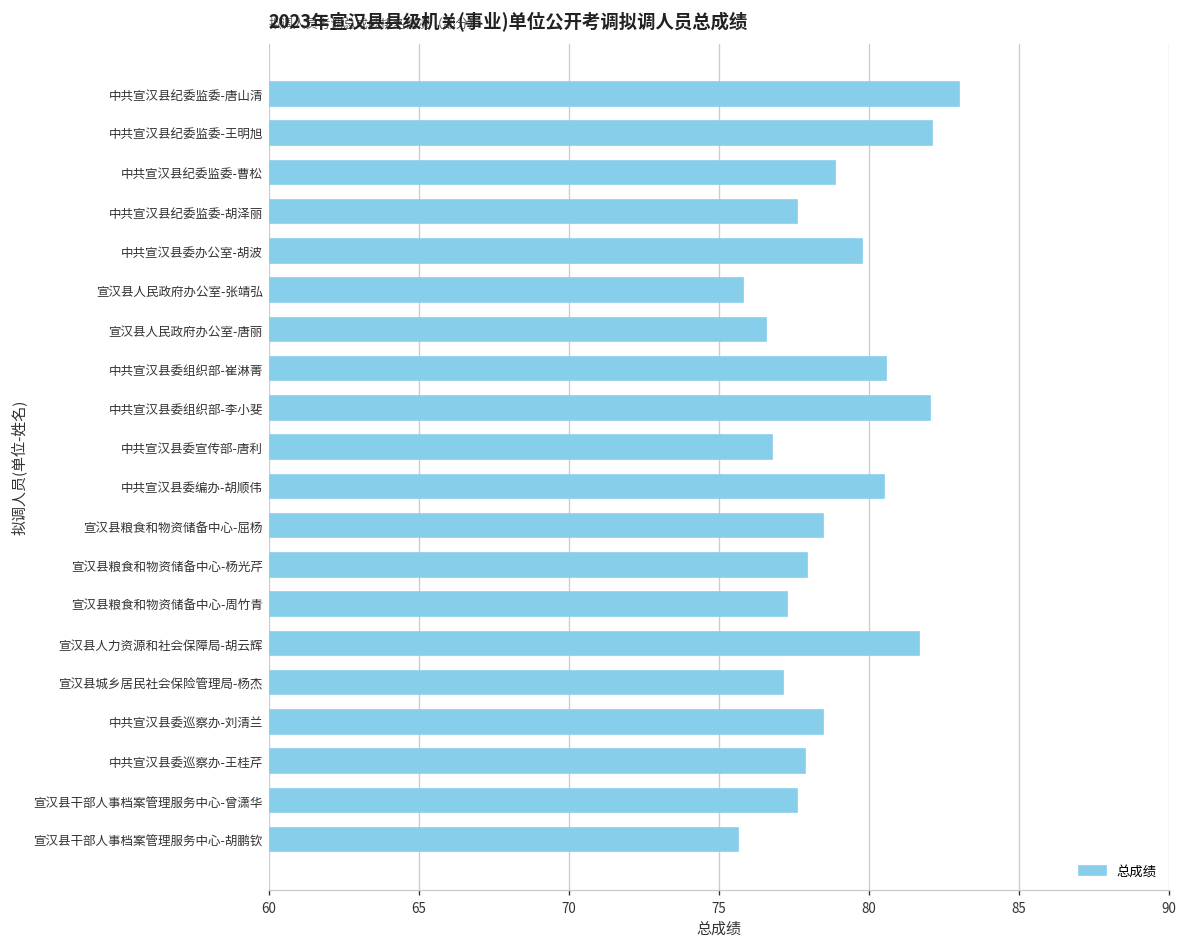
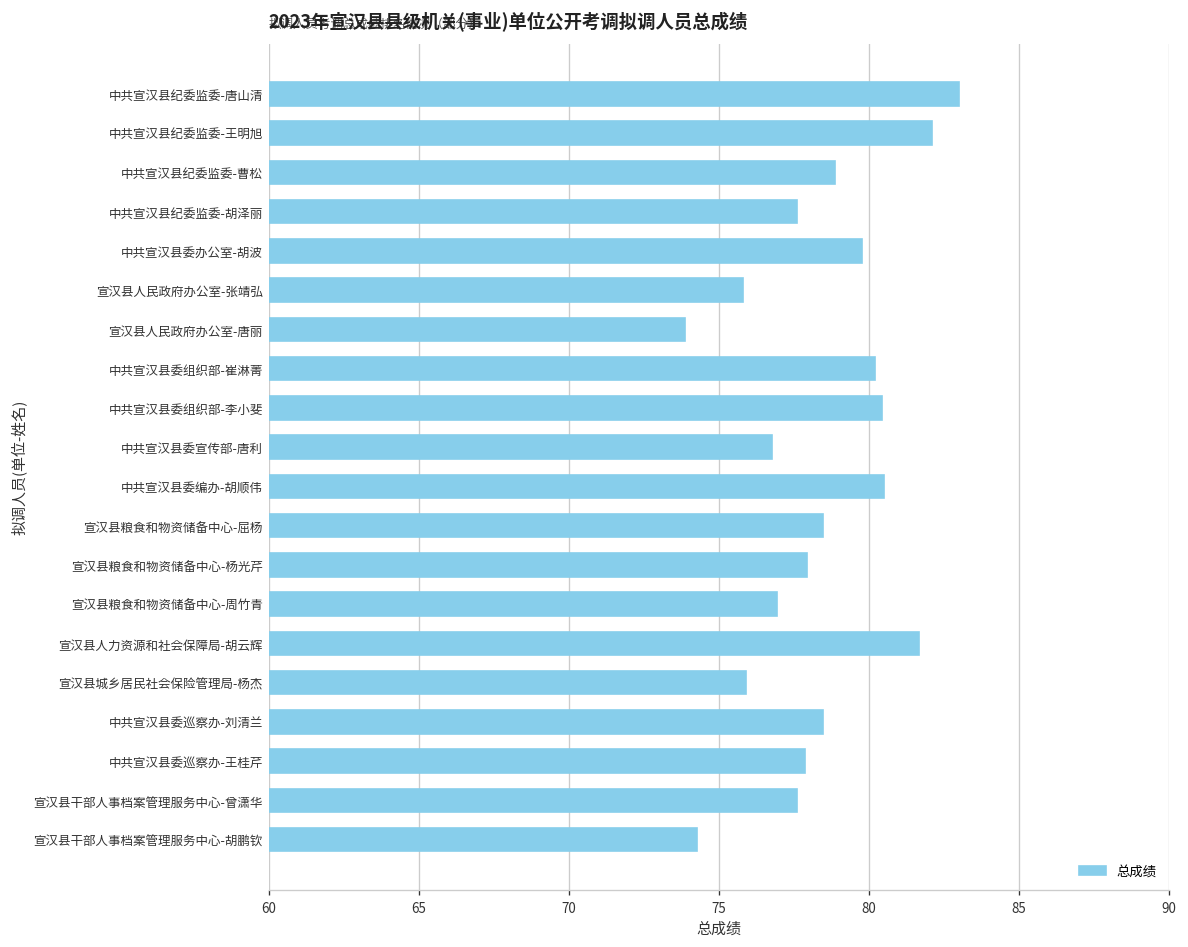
  {
    "中共宣汉县纪委监委-唐山清": 83.0,
    "中共宣汉县纪委监委-王明旭": 82.1,
    "中共宣汉县纪委监委-曹松": 78.9,
    "中共宣汉县纪委监委-胡泽丽": 77.6,
    "中共宣汉县委办公室-胡波": 79.8,
    "宣汉县人民政府办公室-张靖弘": 75.8,
-   "宣汉县人民政府办公室-唐丽": 76.6,
-   "中共宣汉县委组织部-崔淋菁": 80.6,
-   "中共宣汉县委组织部-李小斐": 82.0,
+   "宣汉县人民政府办公室-唐丽": 73.9,
+   "中共宣汉县委组织部-崔淋菁": 80.2,
+   "中共宣汉县委组织部-李小斐": 80.5,
    "中共宣汉县委宣传部-唐利": 76.8,
    "中共宣汉县委编办-胡顺伟": 80.5,
    "宣汉县粮食和物资储备中心-屈杨": 78.5,
    "宣汉县粮食和物资储备中心-杨光芹": 77.9,
-   "宣汉县粮食和物资储备中心-周竹青": 77.3,
+   "宣汉县粮食和物资储备中心-周竹青": 76.9,
    "宣汉县人力资源和社会保障局-胡云辉": 81.7,
-   "宣汉县城乡居民社会保险管理局-杨杰": 77.2,
+   "宣汉县城乡居民社会保险管理局-杨杰": 75.9,
    "中共宣汉县委巡察办-刘清兰": 78.5,
    "中共宣汉县委巡察办-王桂芹": 77.9,
    "宣汉县干部人事档案管理服务中心-曾潇华": 77.6,
-   "宣汉县干部人事档案管理服务中心-胡鹏钦": 75.6
+   "宣汉县干部人事档案管理服务中心-胡鹏钦": 74.3
  }
